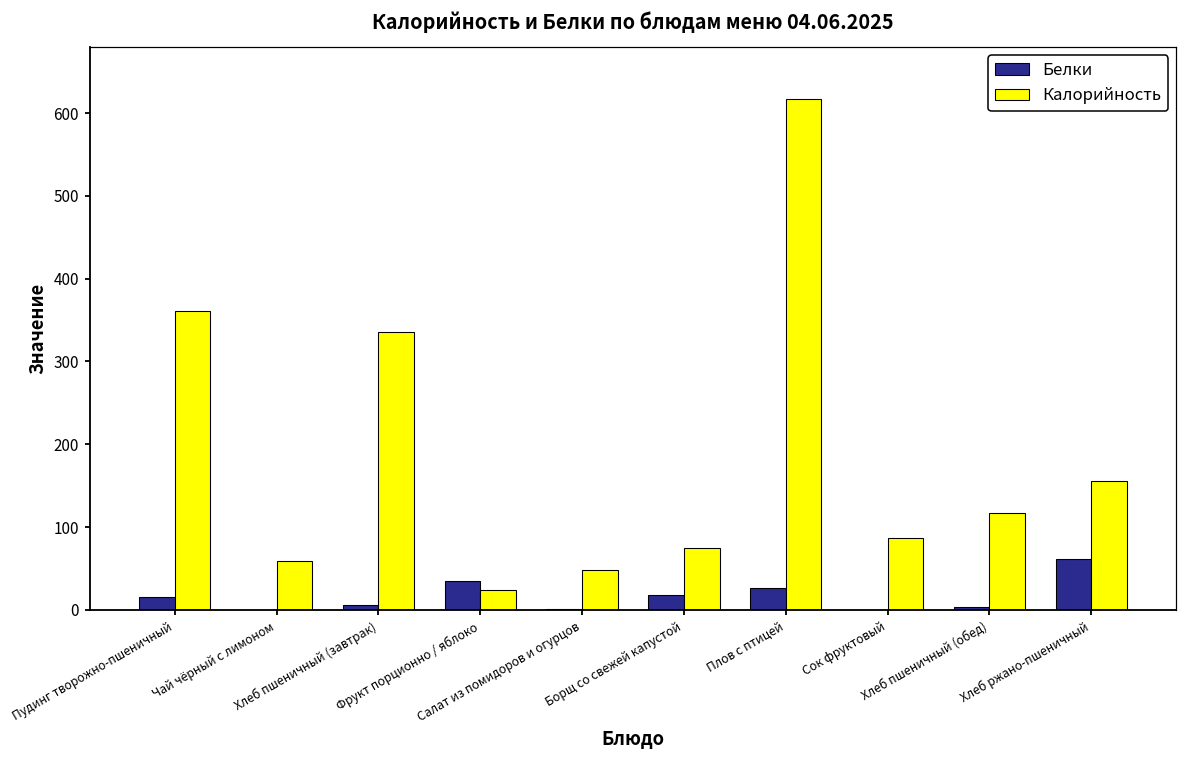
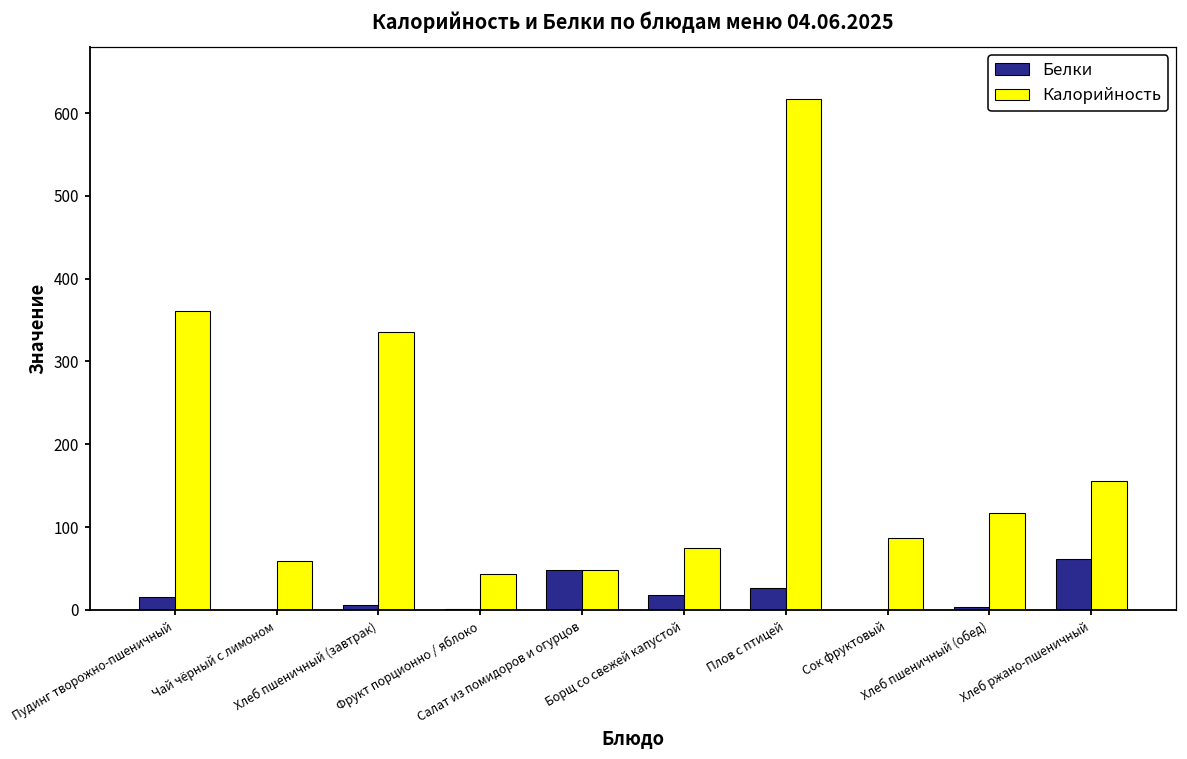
  {
    "Белки": {
      "Пудинг творожно-пшеничный": 20,
      "Хлеб пшеничный (завтрак)": 10,
-     "Фрукт порционно / яблоко": 30,
-     "Салат из помидоров и огурцов": 0,
+     "Фрукт порционно / яблоко": 0,
+     "Салат из помидоров и огурцов": 50,
      "Борщ со свежей капустой": 20,
      "Плов с птицей": 30,
      "Хлеб пшеничный (обед)": 0,
      "Хлеб ржано-пшеничный": 60
    },
    "Калорийность": {
      "Пудинг творожно-пшеничный": 360,
      "Чай чёрный с лимоном": 60,
      "Хлеб пшеничный (завтрак)": 340,
-     "Фрукт порционно / яблоко": 20,
+     "Фрукт порционно / яблоко": 40,
      "Салат из помидоров и огурцов": 50,
      "Борщ со свежей капустой": 70,
      "Плов с птицей": 620,
      "Сок фруктовый": 90,
      "Хлеб пшеничный (обед)": 120,
      "Хлеб ржано-пшеничный": 160
    }
  }
